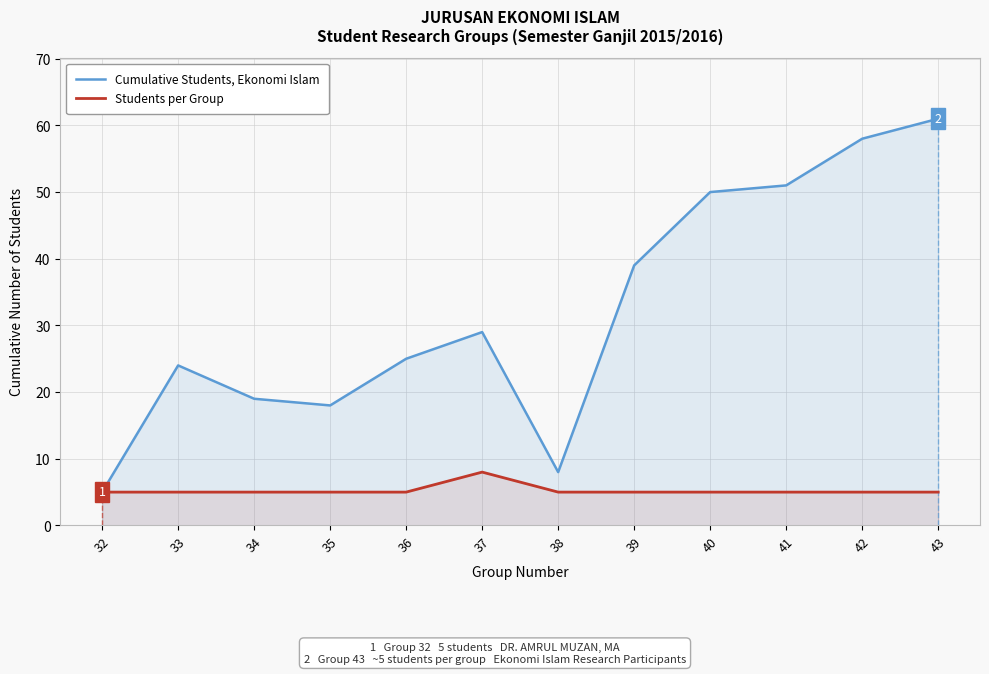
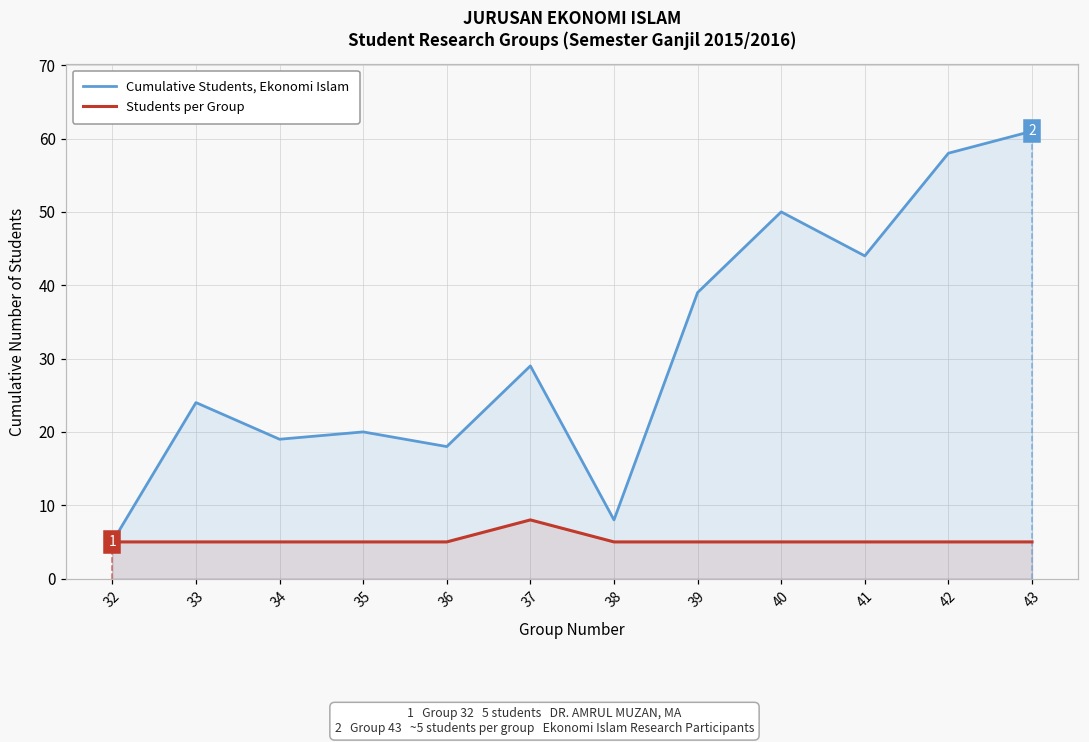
  {
    "Cumulative Students, Ekonomi Islam": {
      "33": 24,
      "34": 19,
-     "35": 18,
-     "36": 25,
+     "35": 20,
+     "36": 18,
      "37": 29,
      "38": 8,
      "39": 39,
      "40": 50,
-     "41": 51,
+     "41": 44,
      "42": 58
    },
    "Students per Group": {
      "33": 5,
      "34": 5,
      "35": 5,
      "36": 5,
      "37": 8,
      "38": 5,
      "39": 5,
      "40": 5,
      "41": 5,
      "42": 5,
      "43": 5
    }
  }
